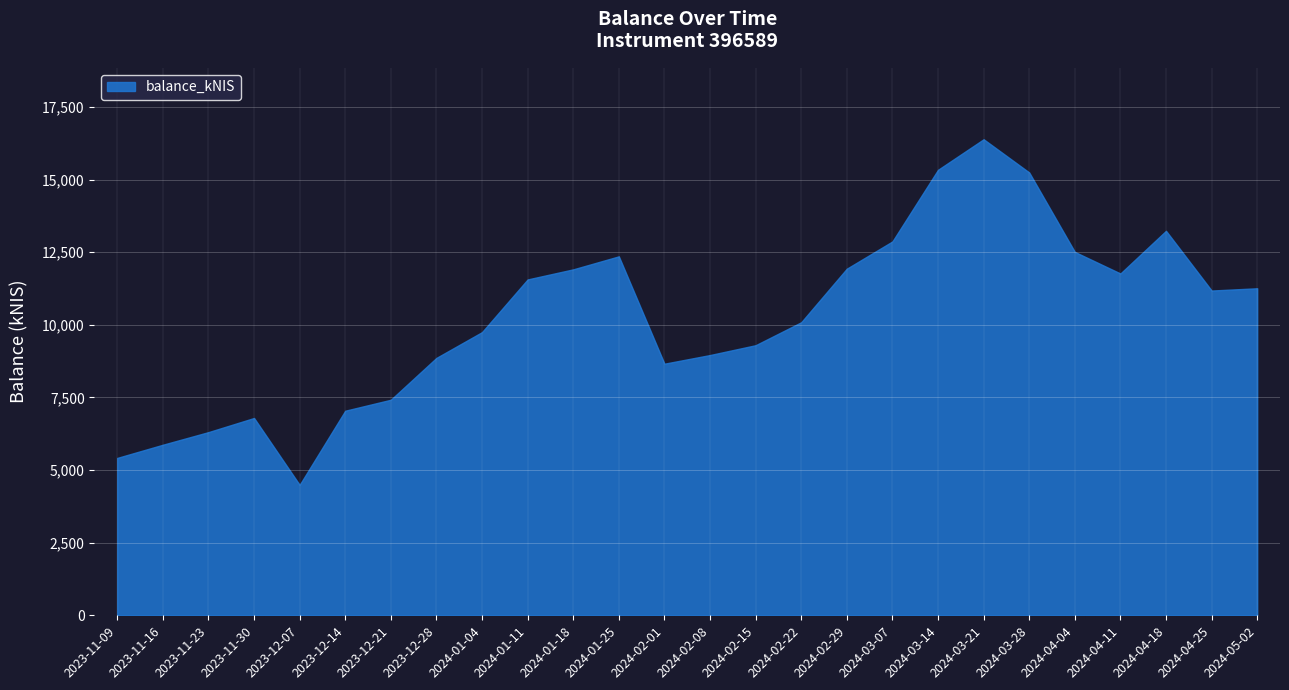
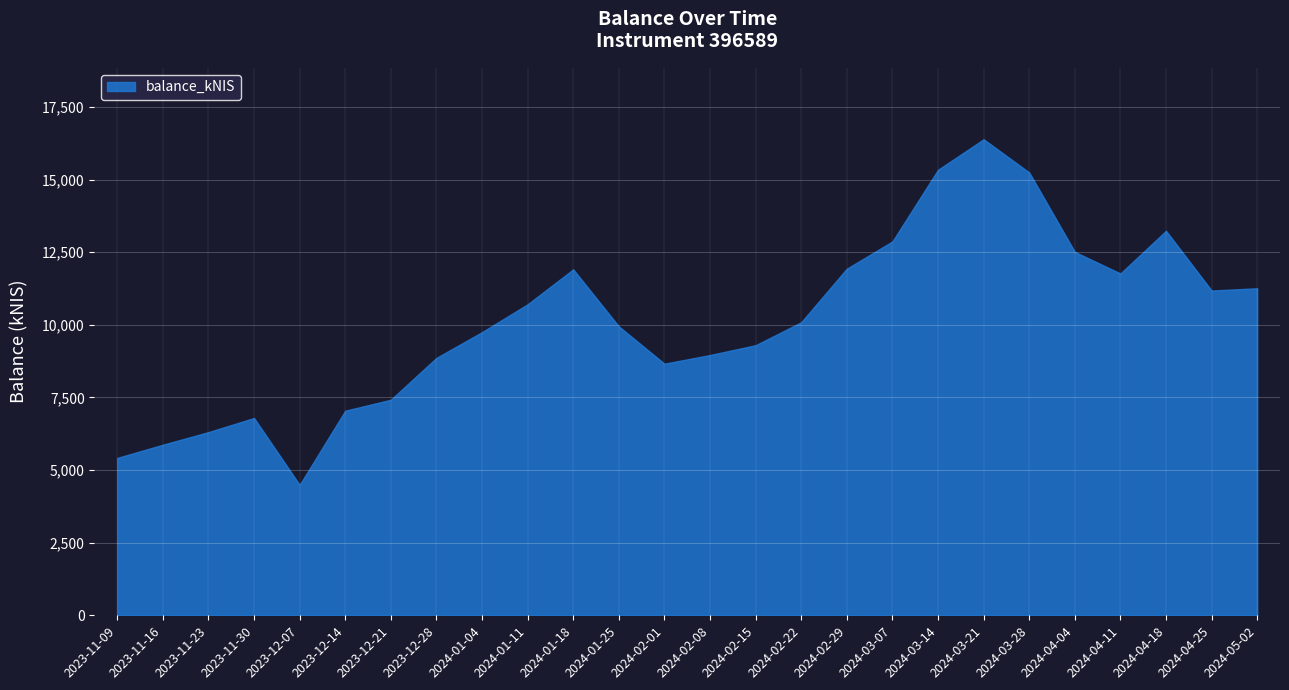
  {
    "2023-11-09": "5,400",
    "2023-11-16": "5,900",
    "2023-11-23": "6,300",
    "2023-11-30": "6,800",
    "2023-12-07": "4,500",
    "2023-12-14": "7,000",
    "2023-12-21": "7,400",
    "2023-12-28": "8,900",
    "2024-01-04": "9,800",
-   "2024-01-11": "11,600",
+   "2024-01-11": "10,700",
    "2024-01-18": "11,900",
-   "2024-01-25": "12,400",
+   "2024-01-25": "9,900",
    "2024-02-01": "8,700",
    "2024-02-08": "9,000",
    "2024-02-15": "9,300",
    "2024-02-22": "10,100",
    "2024-02-29": "11,900",
    "2024-03-07": "12,900",
    "2024-03-14": "15,300",
    "2024-03-21": "16,400",
    "2024-03-28": "15,200",
    "2024-04-04": "12,500",
    "2024-04-11": "11,800",
    "2024-04-18": "13,200",
    "2024-04-25": "11,200",
    "2024-05-02": "11,300"
  }
